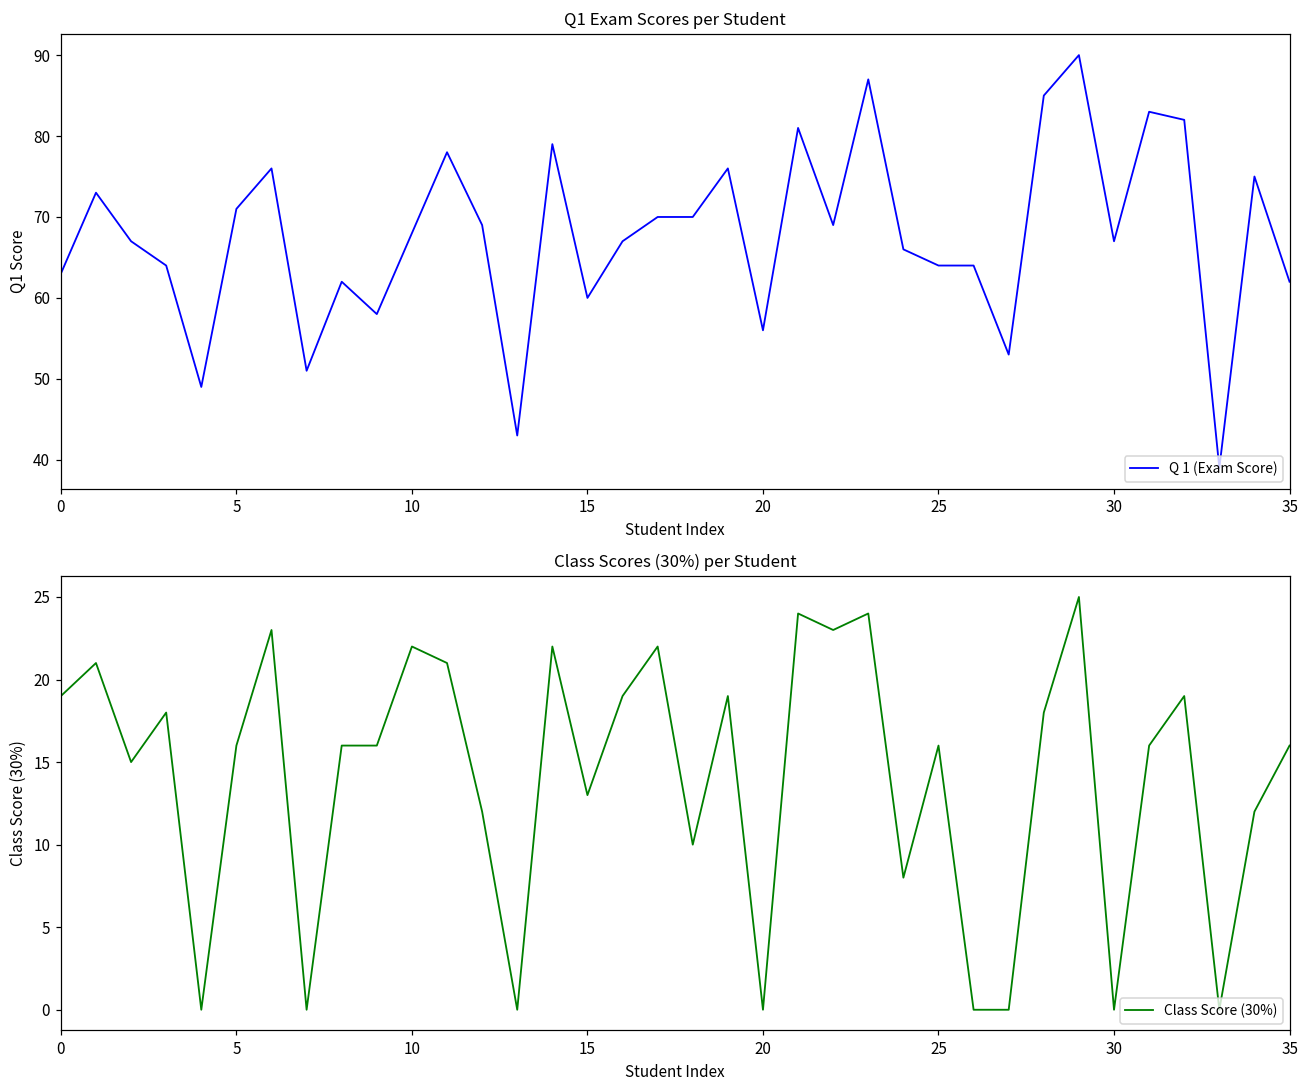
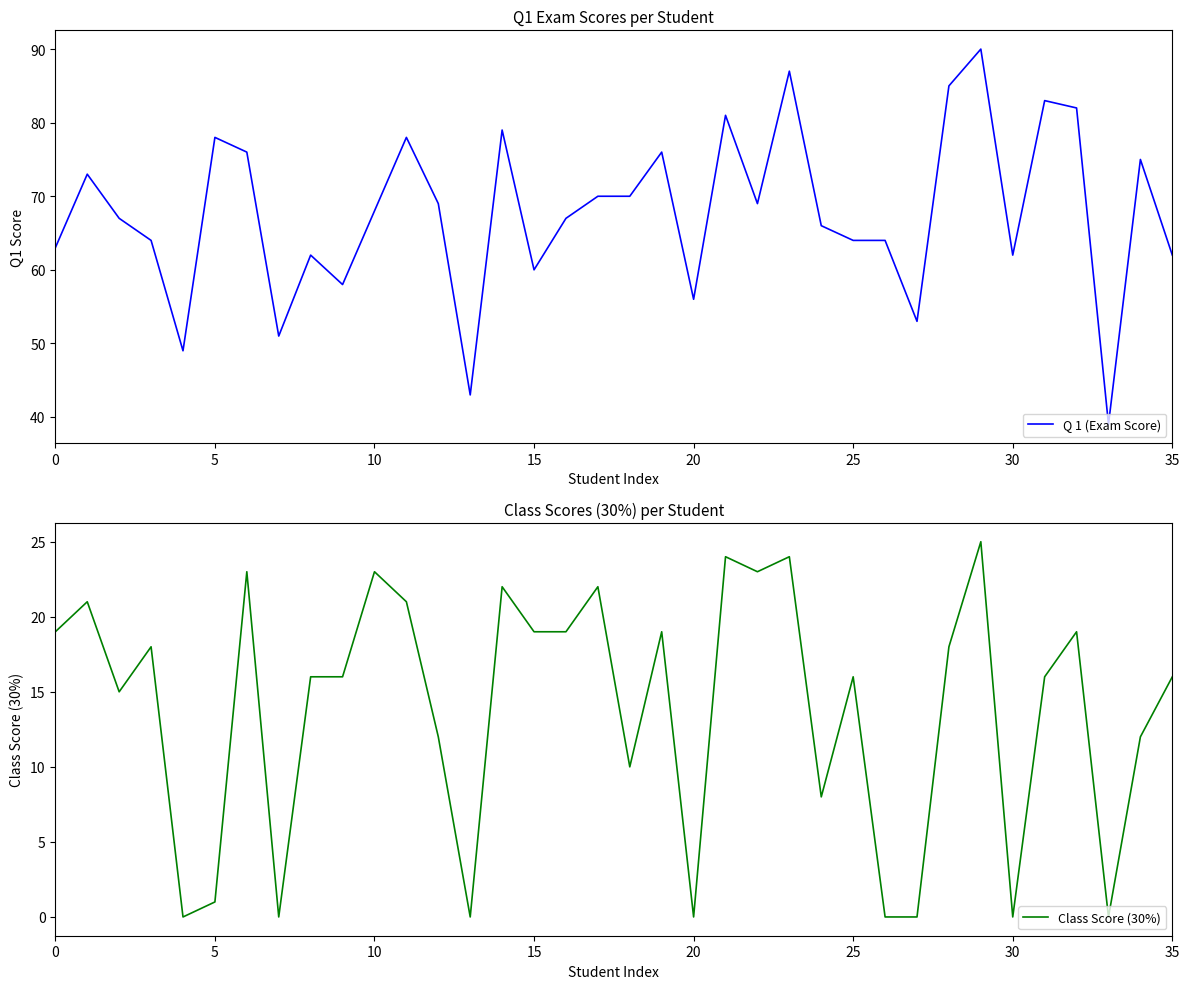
  {
    "Q1 Exam Scores per Student": {
      "0": 63,
-     "5": 71,
+     "5": 78,
      "10": 68,
      "15": 60,
      "20": 56,
      "25": 64,
-     "30": 67,
+     "30": 62,
      "35": 62
    },
    "Class Scores (30%) per Student": {
      "0": 19,
-     "5": 16,
-     "10": 22,
-     "15": 13,
+     "5": 1,
+     "10": 23,
+     "15": 19,
      "20": 0,
      "25": 16,
      "30": 0,
      "35": 16
    }
  }
